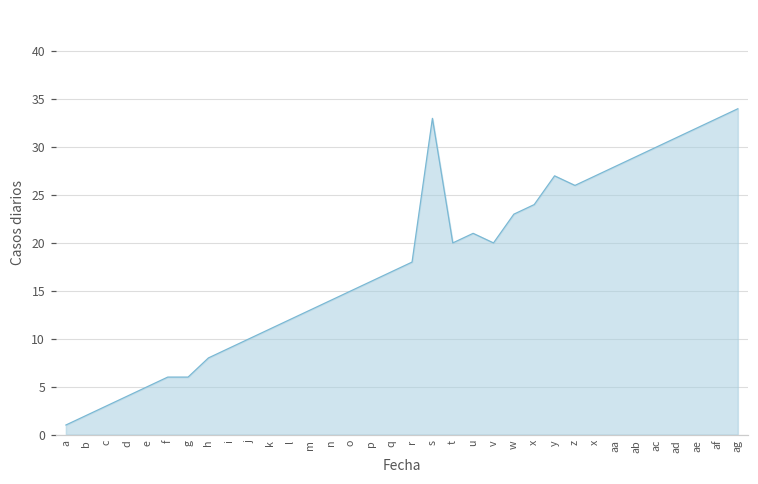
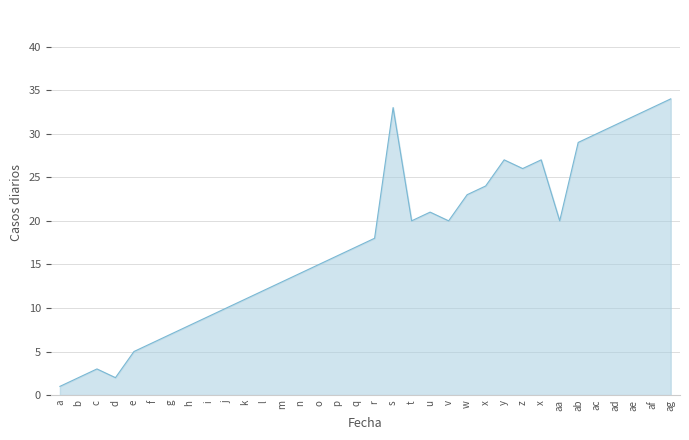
  {
    "a": 1,
    "b": 2,
    "c": 3,
-   "d": 4,
+   "d": 2,
    "e": 5,
    "f": 6,
-   "g": 6,
+   "g": 7,
    "h": 8,
    "i": 9,
    "j": 10,
    "k": 11,
    "l": 12,
    "m": 13,
    "n": 14,
    "o": 15,
    "p": 16,
    "q": 17,
    "r": 18,
    "s": 33,
    "t": 20,
    "u": 21,
    "v": 20,
    "w": 23,
    "y": 27,
    "z": 26,
-   "aa": 28,
+   "aa": 20,
    "ab": 29,
    "ac": 30,
    "ad": 31,
    "ae": 32,
    "af": 33,
    "ag": 34
  }
